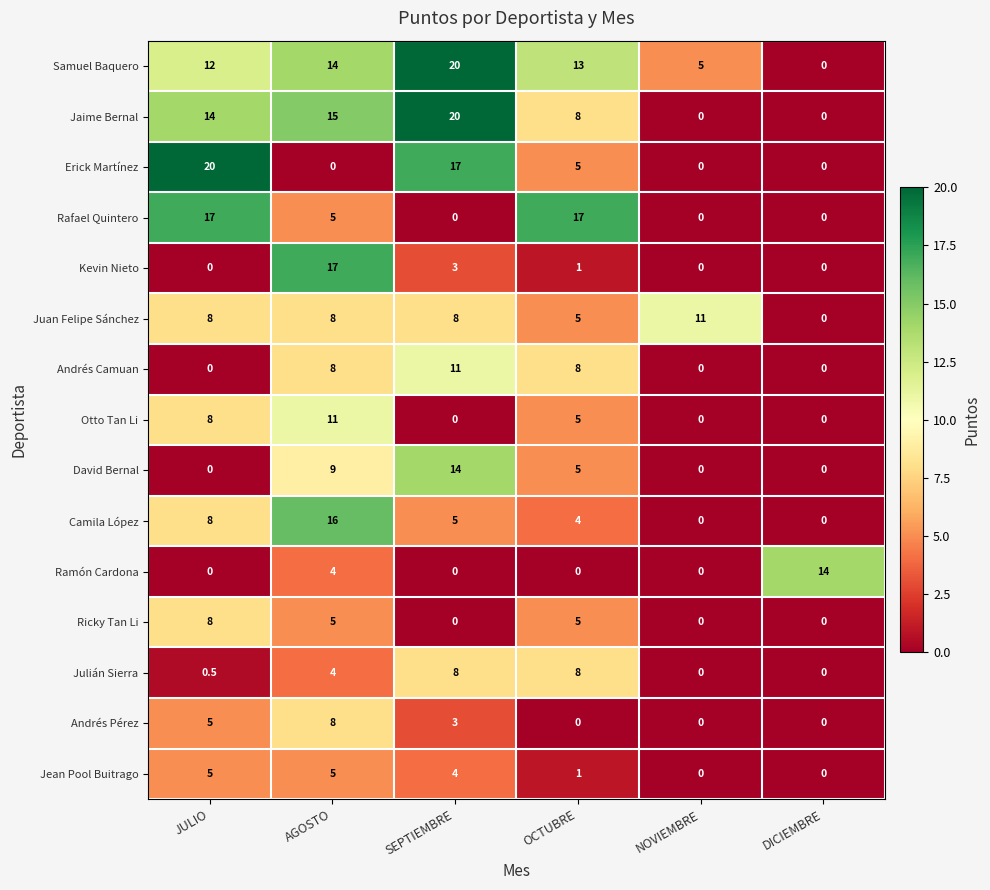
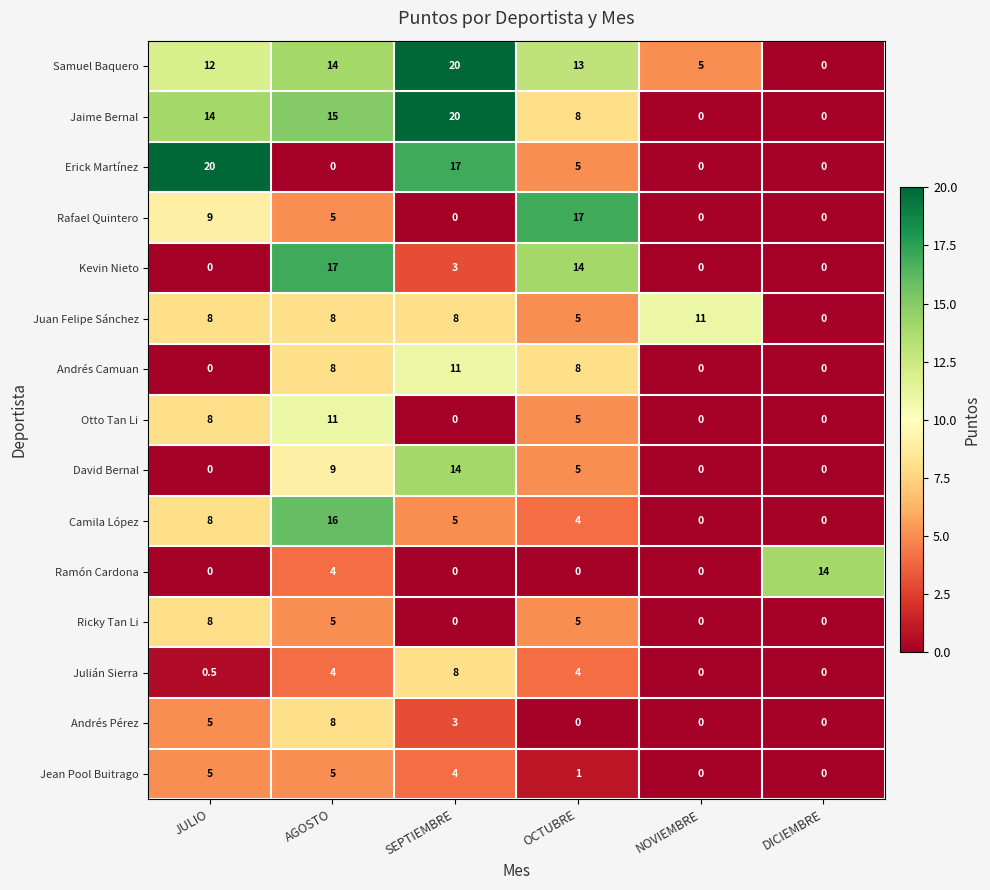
  {
    "Samuel Baquero": {
      "JULIO": 12,
      "AGOSTO": 14,
      "SEPTIEMBRE": 20,
      "OCTUBRE": 13,
      "NOVIEMBRE": 5,
      "DICIEMBRE": 0
    },
    "Jaime Bernal": {
      "JULIO": 14,
      "AGOSTO": 15,
      "SEPTIEMBRE": 20,
      "OCTUBRE": 8,
      "NOVIEMBRE": 0,
      "DICIEMBRE": 0
    },
    "Erick Martínez": {
      "JULIO": 20,
      "AGOSTO": 0,
      "SEPTIEMBRE": 17,
      "OCTUBRE": 5,
      "NOVIEMBRE": 0,
      "DICIEMBRE": 0
    },
    "Rafael Quintero": {
-     "JULIO": 17,
+     "JULIO": 9,
      "AGOSTO": 5,
      "SEPTIEMBRE": 0,
      "OCTUBRE": 17,
      "NOVIEMBRE": 0,
      "DICIEMBRE": 0
    },
    "Kevin Nieto": {
      "JULIO": 0,
      "AGOSTO": 17,
      "SEPTIEMBRE": 3,
-     "OCTUBRE": 1,
+     "OCTUBRE": 14,
      "NOVIEMBRE": 0,
      "DICIEMBRE": 0
    },
    "Juan Felipe Sánchez": {
      "JULIO": 8,
      "AGOSTO": 8,
      "SEPTIEMBRE": 8,
      "OCTUBRE": 5,
      "NOVIEMBRE": 11,
      "DICIEMBRE": 0
    },
    "Andrés Camuan": {
      "JULIO": 0,
      "AGOSTO": 8,
      "SEPTIEMBRE": 11,
      "OCTUBRE": 8,
      "NOVIEMBRE": 0,
      "DICIEMBRE": 0
    },
    "Otto Tan Li": {
      "JULIO": 8,
      "AGOSTO": 11,
      "SEPTIEMBRE": 0,
      "OCTUBRE": 5,
      "NOVIEMBRE": 0,
      "DICIEMBRE": 0
    },
    "David Bernal": {
      "JULIO": 0,
      "AGOSTO": 9,
      "SEPTIEMBRE": 14,
      "OCTUBRE": 5,
      "NOVIEMBRE": 0,
      "DICIEMBRE": 0
    },
    "Camila López": {
      "JULIO": 8,
      "AGOSTO": 16,
      "SEPTIEMBRE": 5,
      "OCTUBRE": 4,
      "NOVIEMBRE": 0,
      "DICIEMBRE": 0
    },
    "Ramón Cardona": {
      "JULIO": 0,
      "AGOSTO": 4,
      "SEPTIEMBRE": 0,
      "OCTUBRE": 0,
      "NOVIEMBRE": 0,
      "DICIEMBRE": 14
    },
    "Ricky Tan Li": {
      "JULIO": 8,
      "AGOSTO": 5,
      "SEPTIEMBRE": 0,
      "OCTUBRE": 5,
      "NOVIEMBRE": 0,
      "DICIEMBRE": 0
    },
    "Julián Sierra": {
      "JULIO": 0.5,
      "AGOSTO": 4,
      "SEPTIEMBRE": 8,
-     "OCTUBRE": 8,
+     "OCTUBRE": 4,
      "NOVIEMBRE": 0,
      "DICIEMBRE": 0
    },
    "Andrés Pérez": {
      "JULIO": 5,
      "AGOSTO": 8,
      "SEPTIEMBRE": 3,
      "OCTUBRE": 0,
      "NOVIEMBRE": 0,
      "DICIEMBRE": 0
    },
    "Jean Pool Buitrago": {
      "JULIO": 5,
      "AGOSTO": 5,
      "SEPTIEMBRE": 4,
      "OCTUBRE": 1,
      "NOVIEMBRE": 0,
      "DICIEMBRE": 0
    }
  }
